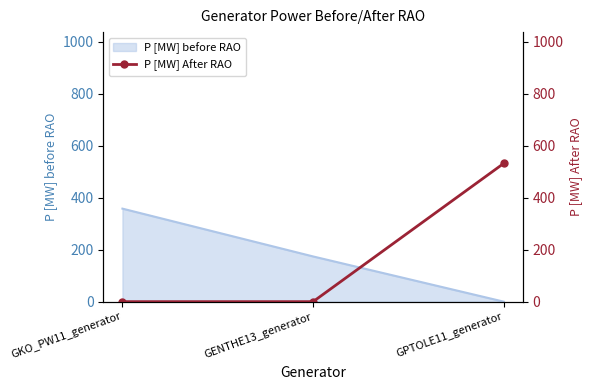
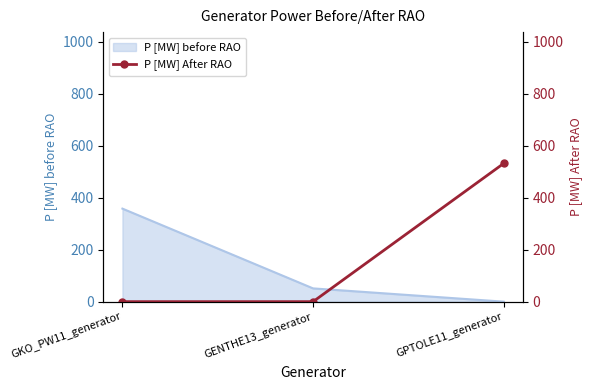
  {
    "P [MW] before RAO": {
      "GKO_PW11_generator": 360,
-     "GENTHE13_generator": 170,
+     "GENTHE13_generator": 50,
      "GPTOLE11_generator": 0
    },
    "P [MW] After RAO": {
      "GKO_PW11_generator": 0,
      "GENTHE13_generator": 0,
      "GPTOLE11_generator": 530
    }
  }
